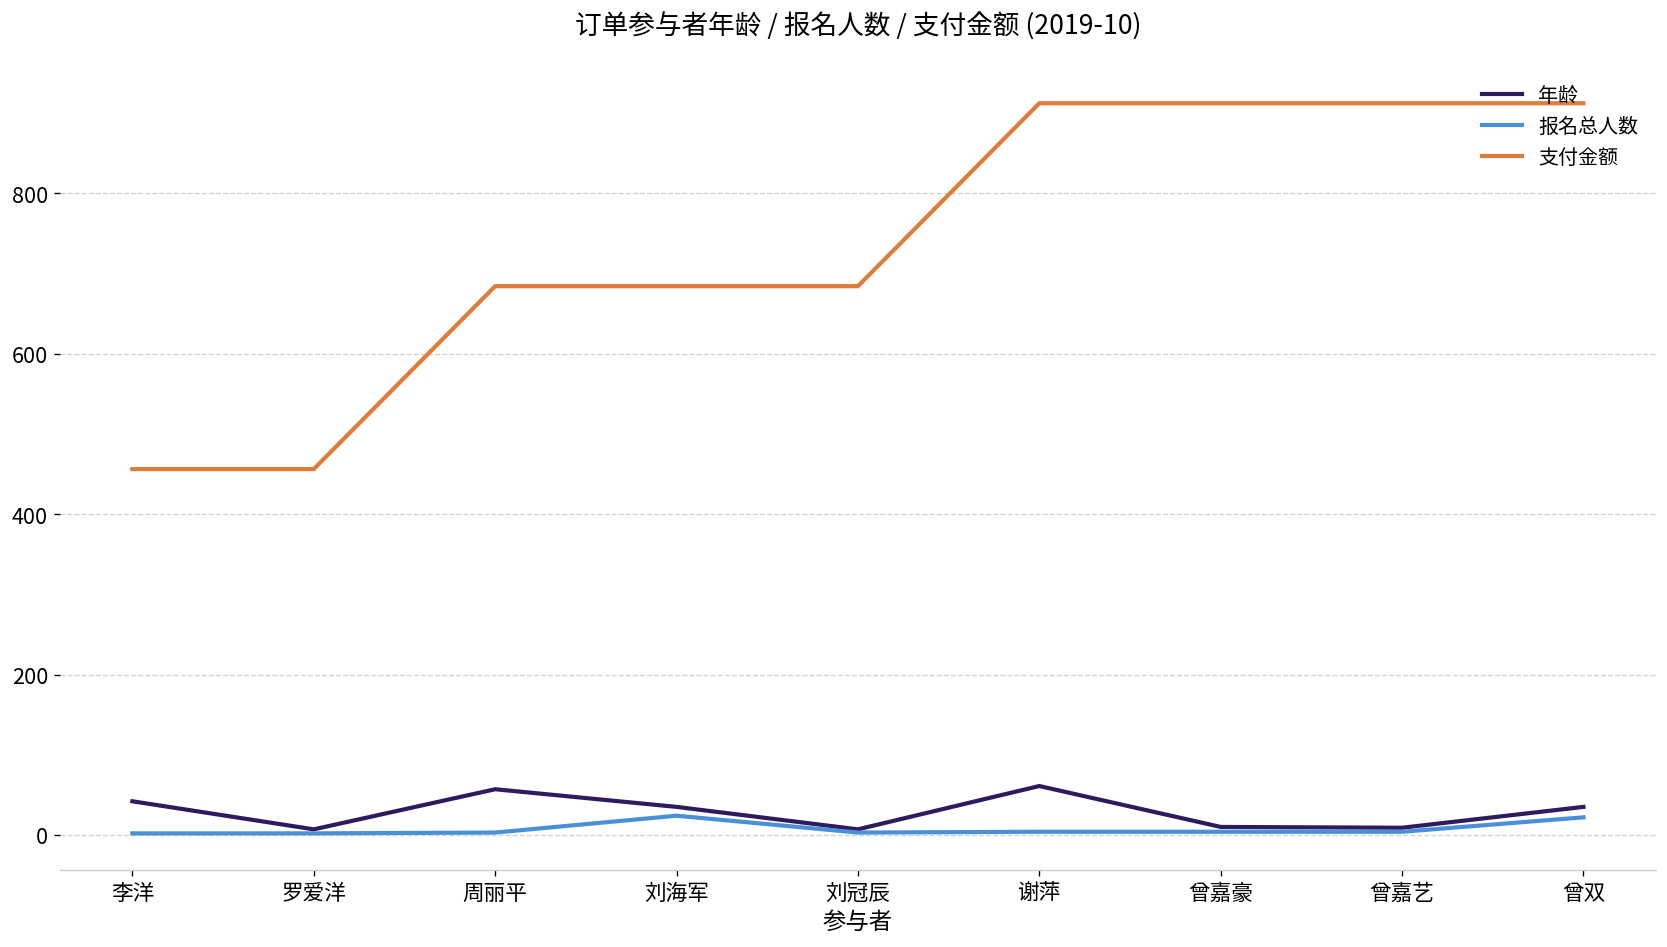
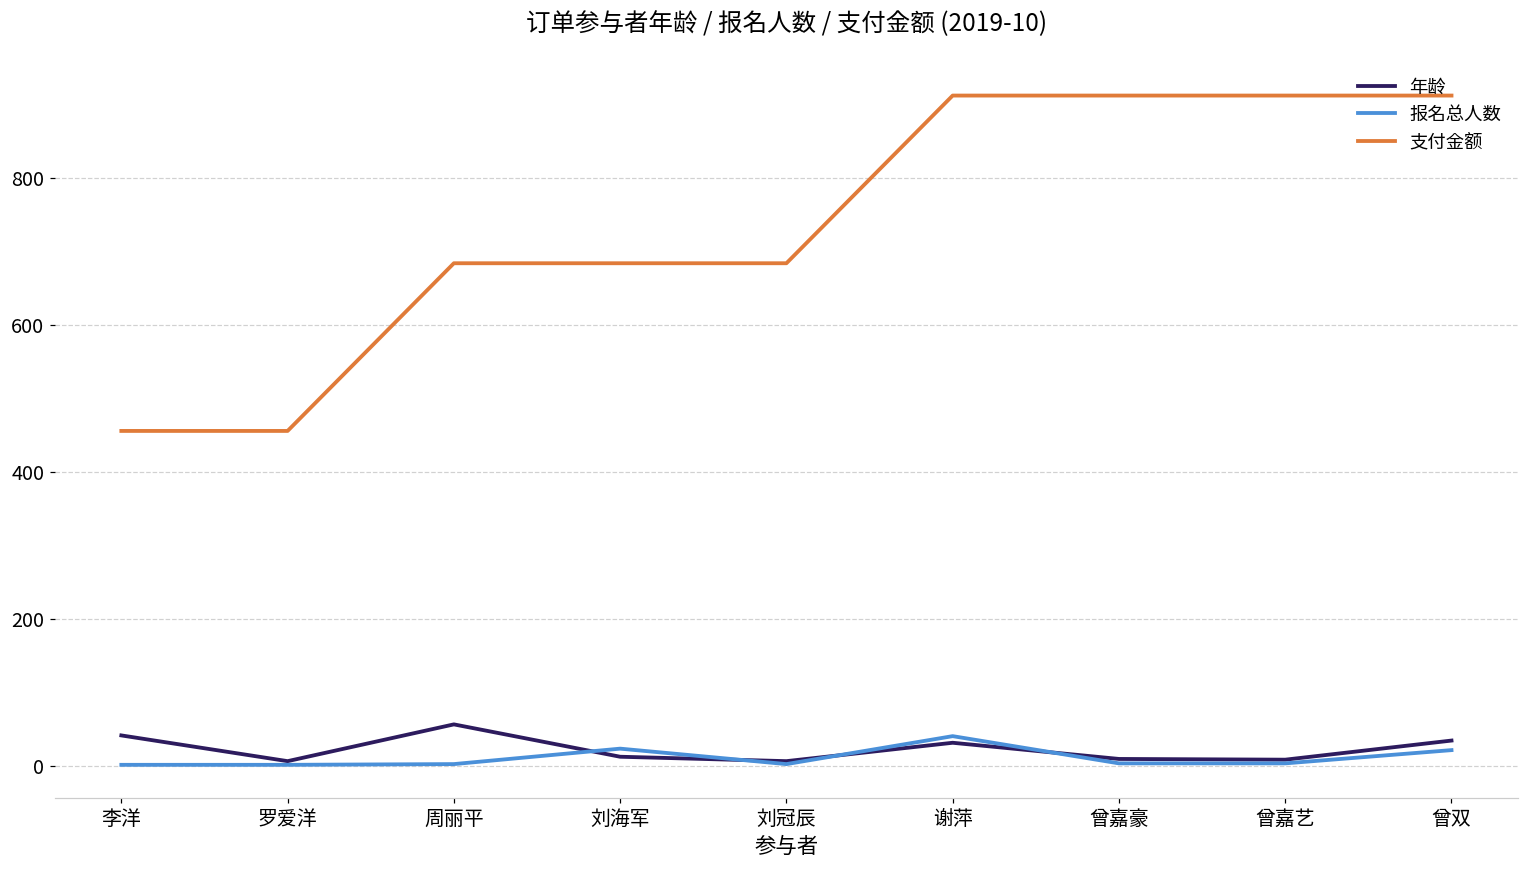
  {
    "年龄": {
      "李洋": 40,
      "罗爱洋": 10,
      "周丽平": 60,
-     "刘海军": 40,
+     "刘海军": 10,
      "刘冠辰": 10,
-     "谢萍": 60,
+     "谢萍": 30,
      "曾嘉豪": 10,
      "曾嘉艺": 10,
      "曾双": 40
    },
    "报名总人数": {
      "李洋": 0,
      "罗爱洋": 0,
      "周丽平": 0,
      "刘海军": 20,
      "刘冠辰": 0,
-     "谢萍": 0,
+     "谢萍": 40,
      "曾嘉豪": 0,
      "曾嘉艺": 0,
      "曾双": 20
    },
    "支付金额": {
      "李洋": 460,
      "罗爱洋": 460,
      "周丽平": 680,
      "刘海军": 680,
      "刘冠辰": 680,
      "谢萍": 910,
      "曾嘉豪": 910,
      "曾嘉艺": 910,
      "曾双": 910
    }
  }
